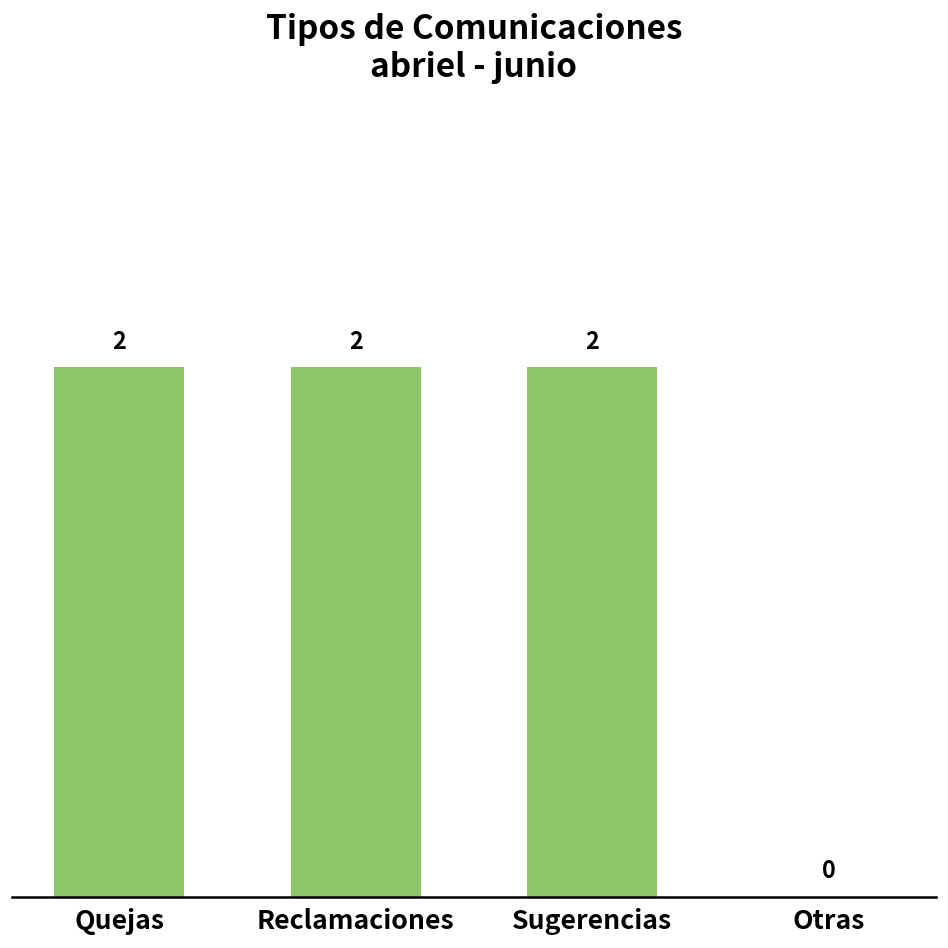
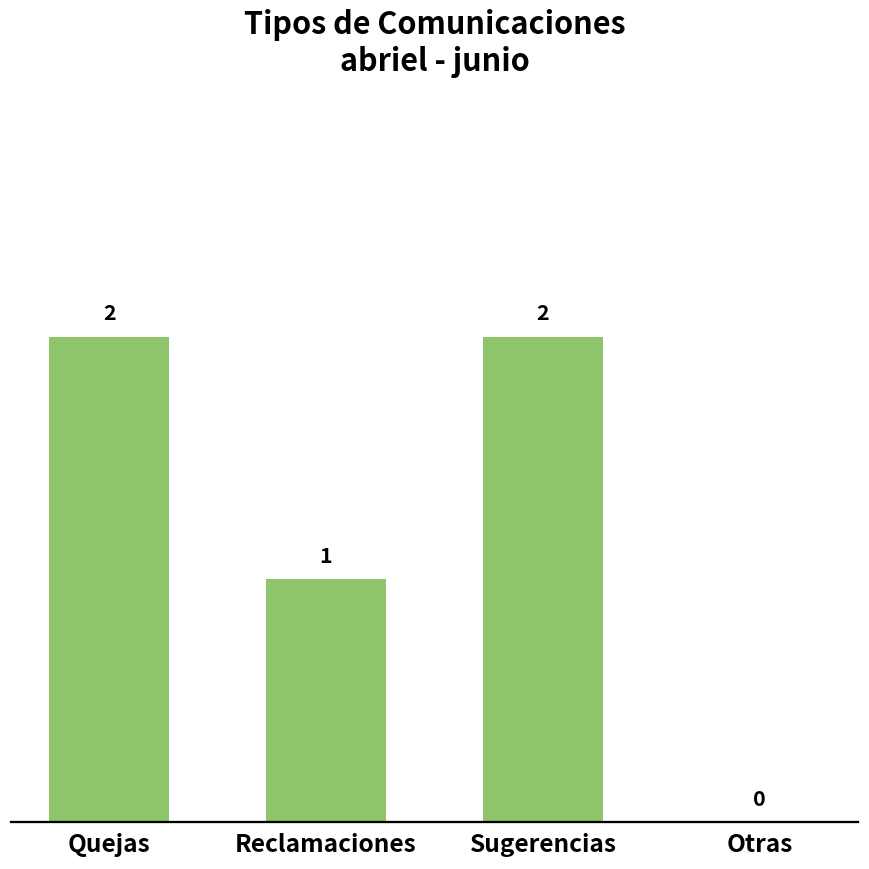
  {
    "Quejas": 2,
-   "Reclamaciones": 2,
+   "Reclamaciones": 1,
    "Sugerencias": 2,
    "Otras": 0
  }
